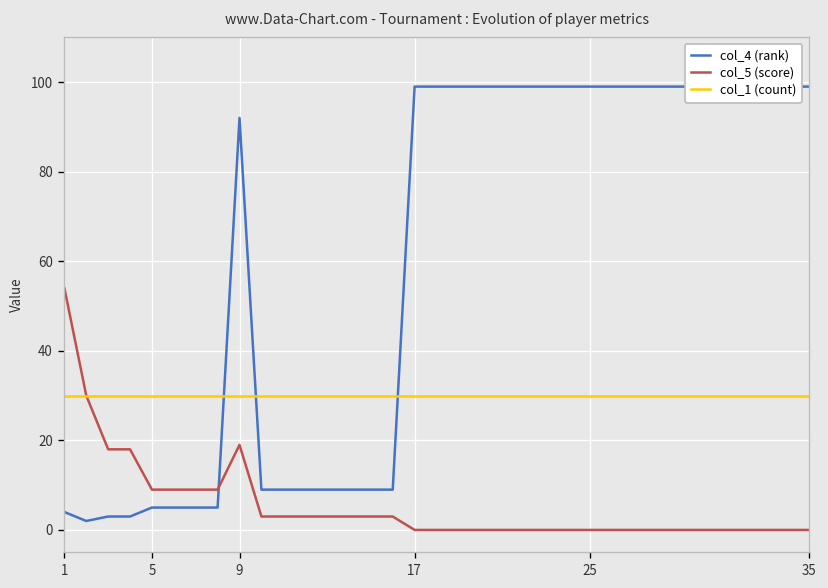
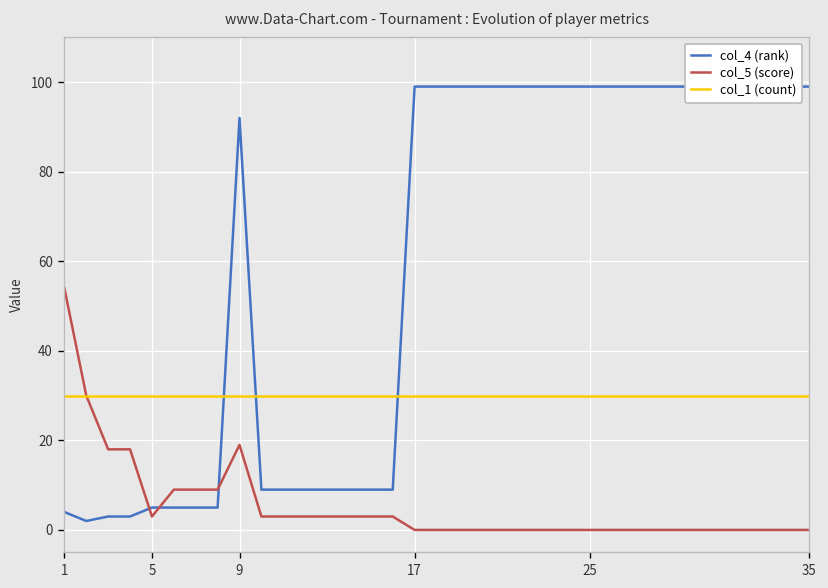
  {
    "col_4 (rank)": {
      "1": 4,
      "5": 5,
      "9": 92,
      "17": 99,
      "25": 99,
      "35": 99
    },
    "col_5 (score)": {
      "1": 54,
-     "5": 9,
+     "5": 3,
      "9": 19,
      "17": 0,
      "25": 0,
      "35": 0
    },
    "col_1 (count)": {
      "1": 30,
      "5": 30,
      "9": 30,
      "17": 30,
      "25": 30,
      "35": 30
    }
  }
